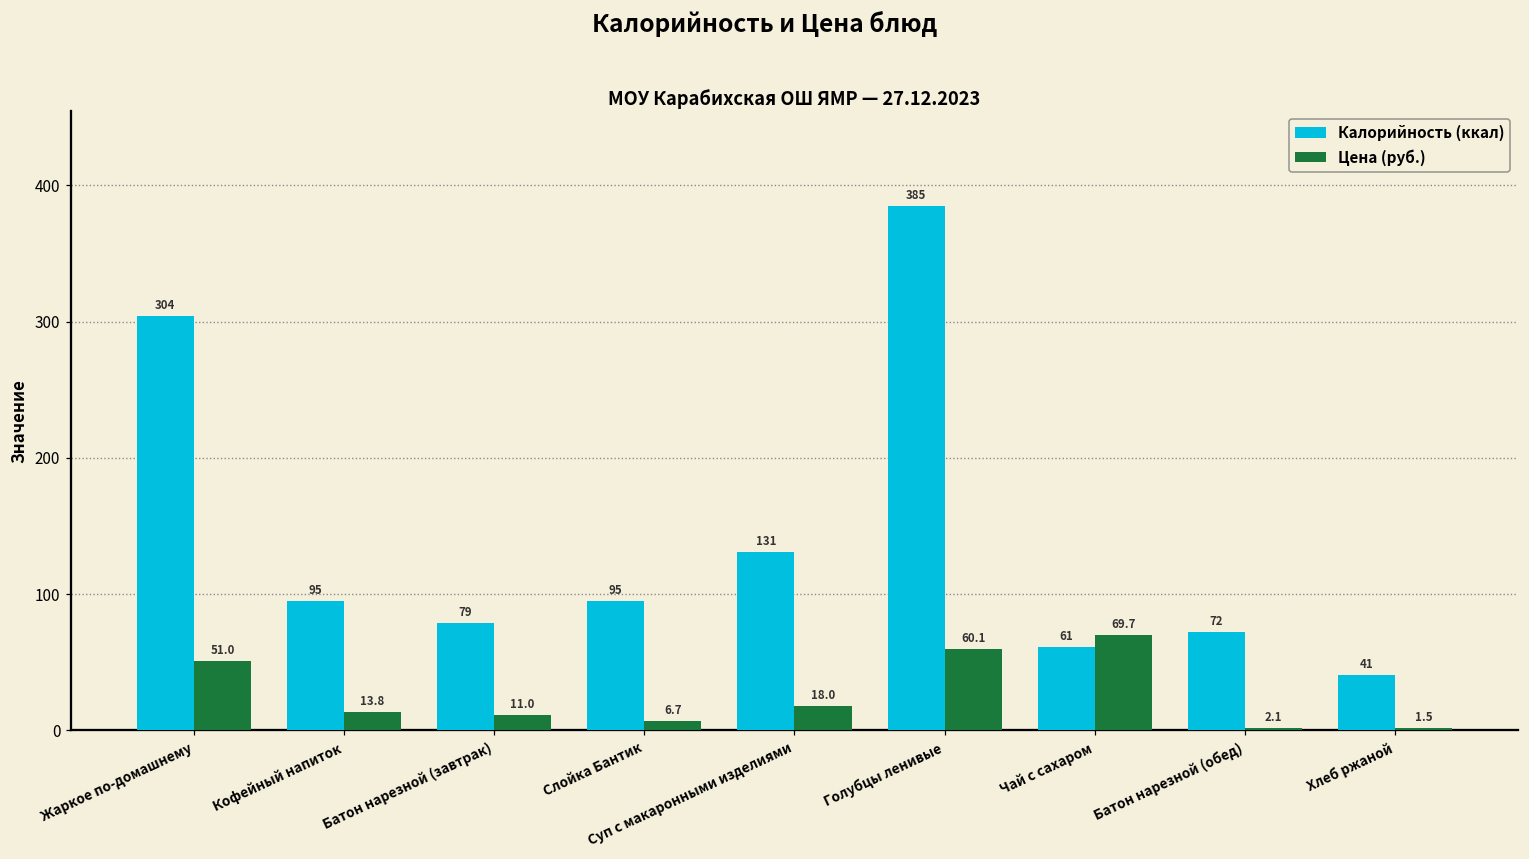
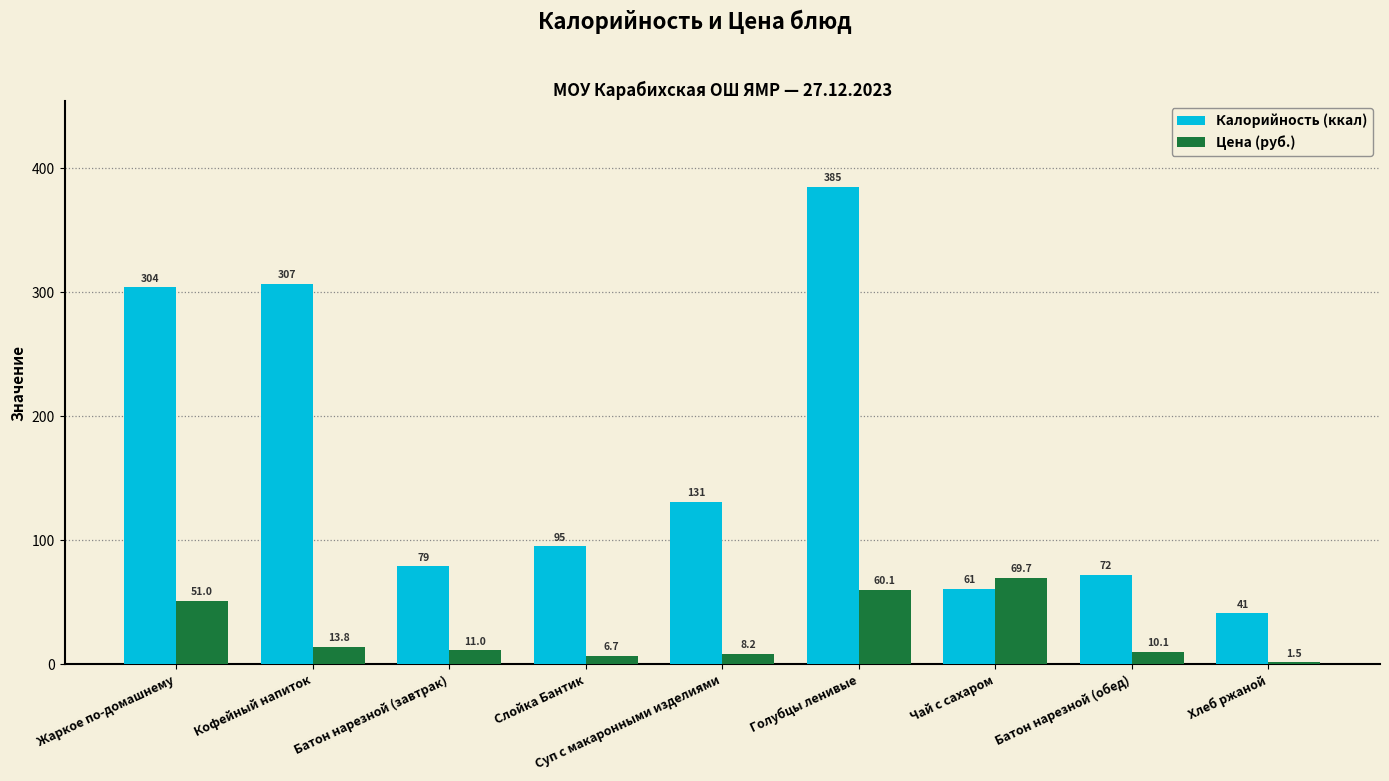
  {
    "Калорийность (ккал)": {
      "Жаркое по-домашнему": 304,
-     "Кофейный напиток": 95,
+     "Кофейный напиток": 307,
      "Батон нарезной (завтрак)": 79,
      "Слойка Бантик": 95,
      "Суп с макаронными изделиями": 131,
      "Голубцы ленивые": 385,
      "Чай с сахаром": 61,
      "Батон нарезной (обед)": 72,
      "Хлеб ржаной": 41
    },
    "Цена (руб.)": {
      "Жаркое по-домашнему": 51.0,
      "Кофейный напиток": 13.8,
      "Батон нарезной (завтрак)": 11.0,
      "Слойка Бантик": 6.7,
-     "Суп с макаронными изделиями": 18.0,
+     "Суп с макаронными изделиями": 8.2,
      "Голубцы ленивые": 60.1,
      "Чай с сахаром": 69.7,
-     "Батон нарезной (обед)": 2.1,
+     "Батон нарезной (обед)": 10.1,
      "Хлеб ржаной": 1.5
    }
  }
